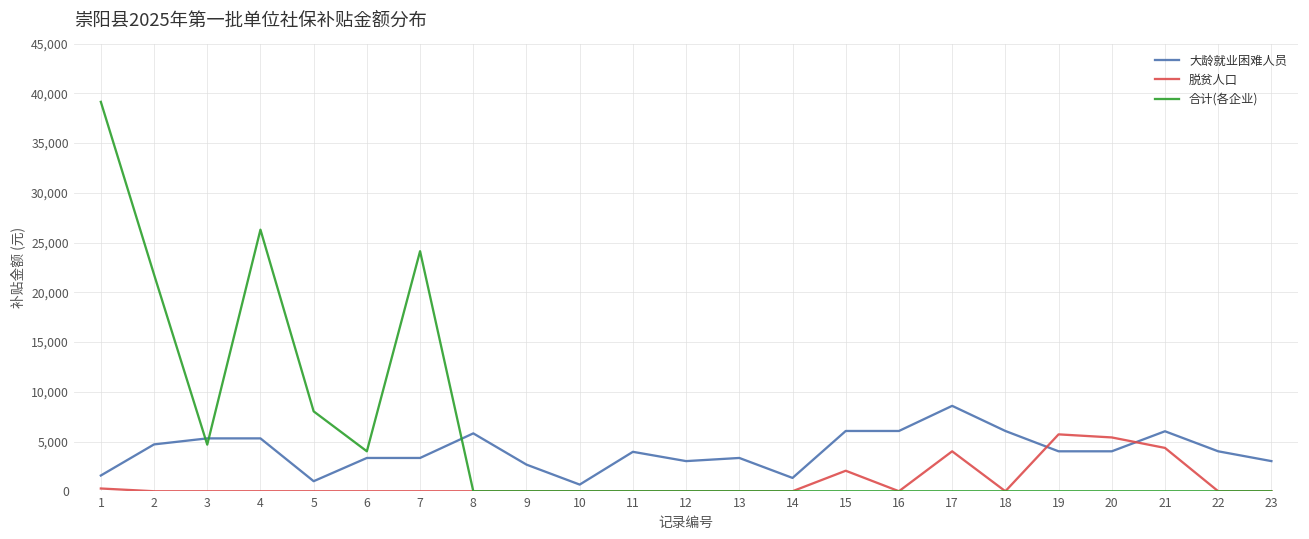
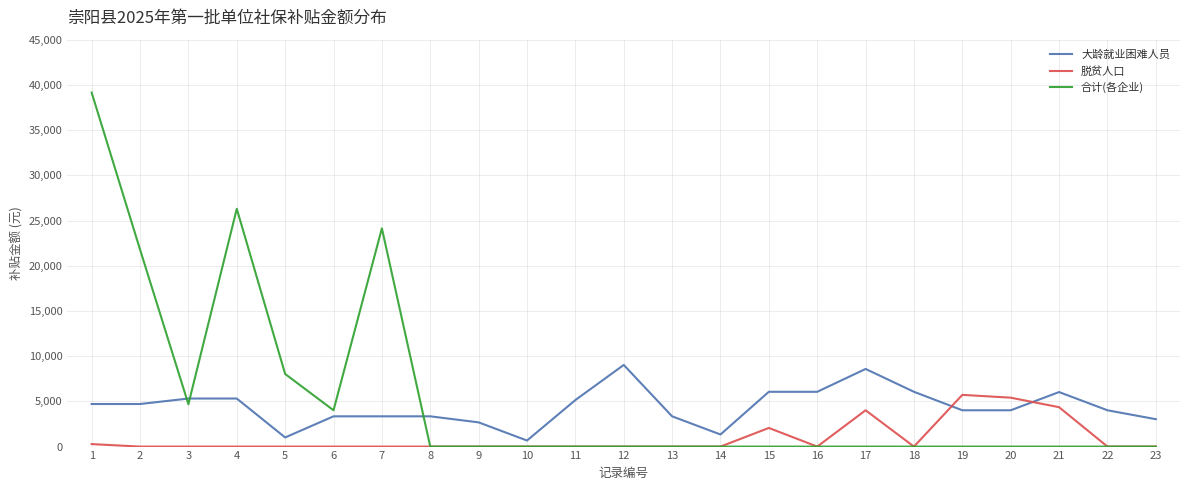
  {
    "大龄就业困难人员": {
-     "1": "2,000",
+     "1": "5,000",
      "2": "5,000",
      "3": "5,000",
      "4": "5,000",
      "5": "1,000",
      "6": "3,000",
      "7": "3,000",
-     "8": "6,000",
+     "8": "3,000",
      "9": "3,000",
      "10": "1,000",
-     "11": "4,000",
-     "12": "3,000",
+     "11": "5,000",
+     "12": "9,000",
      "13": "3,000",
      "14": "1,000",
      "15": "6,000",
      "16": "6,000",
      "17": "9,000",
      "18": "6,000",
      "19": "4,000",
      "20": "4,000",
      "21": "6,000",
      "22": "4,000",
      "23": "3,000"
    },
    "脱贫人口": {
      "1": "0",
      "2": "0",
      "3": "0",
      "4": "0",
      "5": "0",
      "6": "0",
      "7": "0",
      "15": "2,000",
      "17": "4,000",
      "19": "6,000",
      "20": "5,000",
      "21": "4,000"
    },
    "合计(各企业)": {
      "1": "39,000",
      "2": "22,000",
      "3": "5,000",
      "4": "26,000",
      "5": "8,000",
      "6": "4,000",
      "7": "24,000",
      "15": "0",
      "17": "0",
      "19": "0",
      "20": "0",
      "21": "0"
    }
  }
